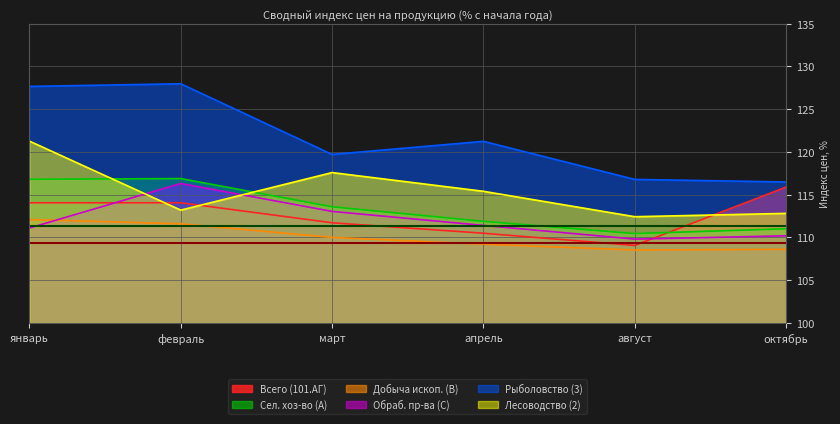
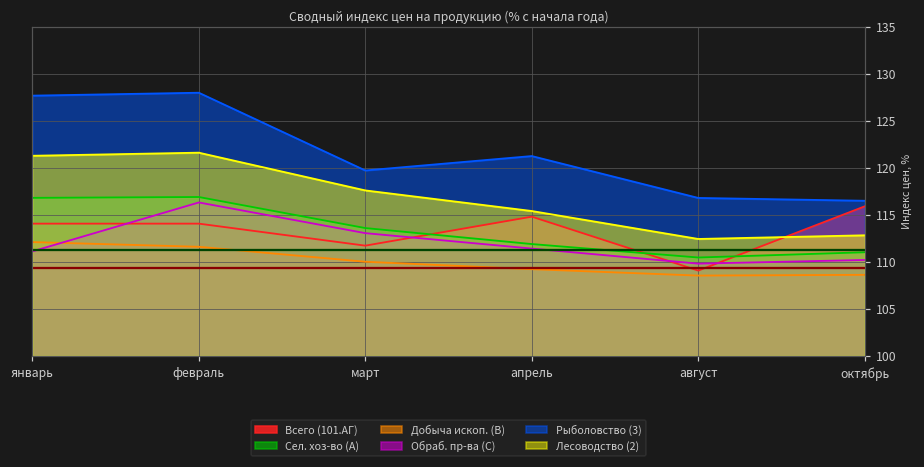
  {
    "Всего (101.АГ)": {
      "январь": 114,
      "февраль": 114,
      "март": 112,
-     "апрель": 111,
+     "апрель": 115,
      "август": 109,
      "октябрь": 116
    },
    "Сел. хоз-во (A)": {
      "январь": 117,
      "февраль": 117,
      "март": 114,
      "апрель": 112,
      "август": 110,
      "октябрь": 111
    },
    "Добыча ископ. (B)": {
      "январь": 112,
      "февраль": 112,
      "март": 110,
      "апрель": 109,
      "август": 109,
      "октябрь": 109
    },
    "Обраб. пр-ва (C)": {
      "январь": 111,
      "февраль": 116,
      "март": 113,
      "апрель": 111,
      "август": 110,
      "октябрь": 110
    },
    "Рыболовство (3)": {
      "январь": 128,
      "февраль": 128,
      "март": 120,
      "апрель": 121,
      "август": 117,
      "октябрь": 116
    },
    "Лесоводство (2)": {
      "январь": 121,
-     "февраль": 113,
+     "февраль": 122,
      "март": 118,
      "апрель": 115,
      "август": 112,
      "октябрь": 113
    }
  }
